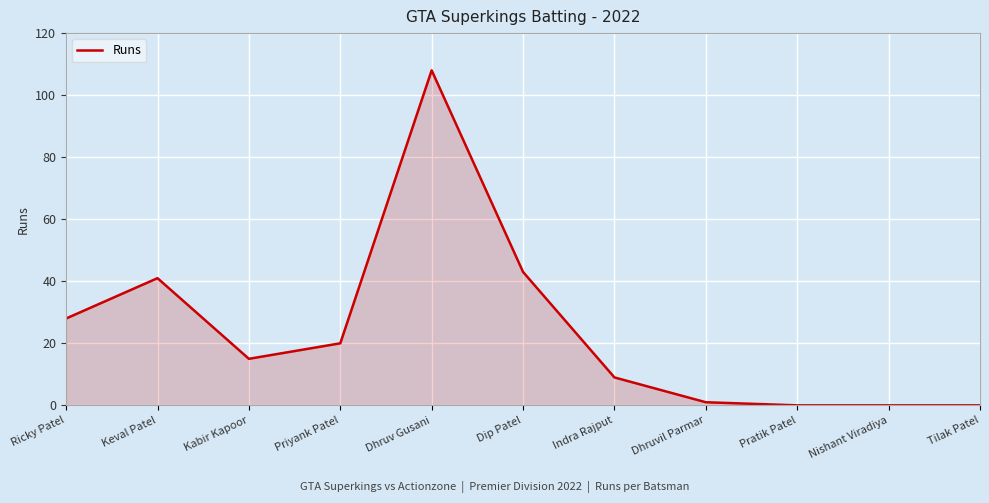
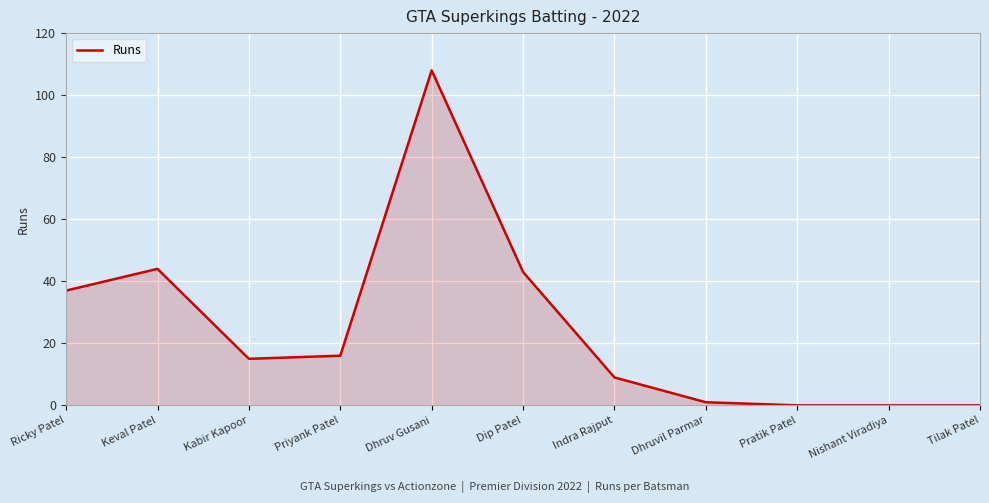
  {
-   "Ricky Patel": 28,
-   "Keval Patel": 41,
+   "Ricky Patel": 37,
+   "Keval Patel": 44,
    "Kabir Kapoor": 15,
-   "Priyank Patel": 20,
+   "Priyank Patel": 16,
    "Dhruv Gusani": 108,
    "Dip Patel": 43,
    "Indra Rajput": 9,
    "Dhruvil Parmar": 1,
    "Pratik Patel": 0,
    "Nishant Viradiya": 0,
    "Tilak Patel": 0
  }
